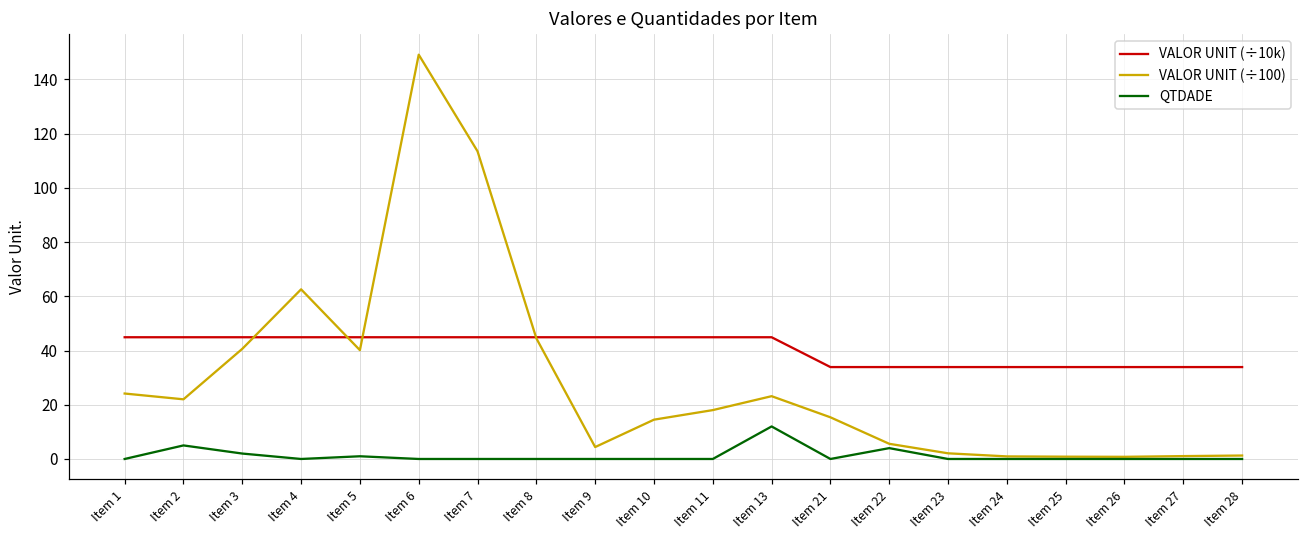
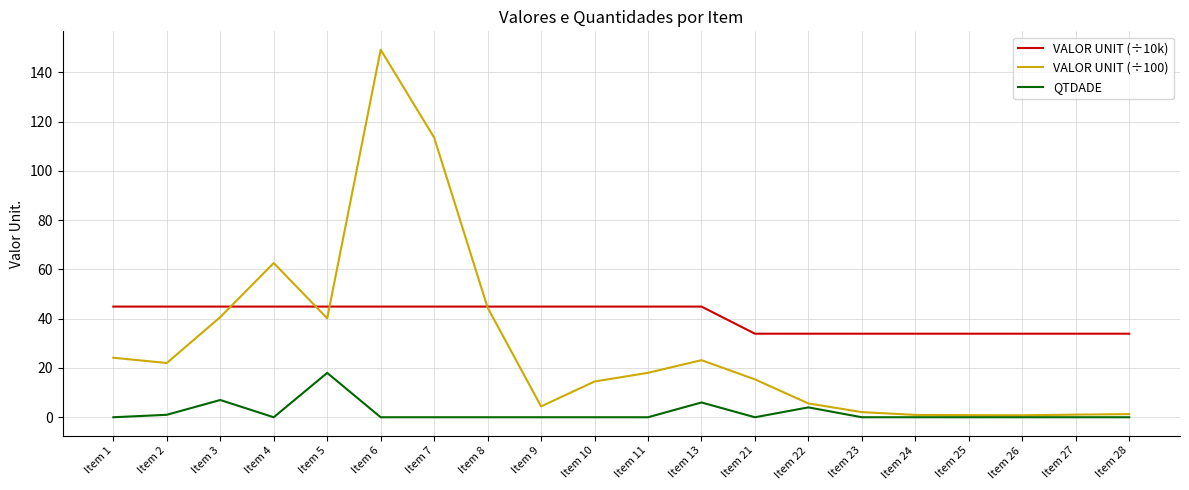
  {
    "VALOR UNIT (÷10k)": {
      "Item 1": 45,
      "Item 2": 45,
      "Item 3": 45,
      "Item 4": 45,
      "Item 5": 45,
      "Item 6": 45,
      "Item 7": 45,
      "Item 9": 45,
      "Item 10": 45,
      "Item 11": 45,
      "Item 13": 45,
      "Item 21": 34,
      "Item 22": 34,
      "Item 23": 34,
      "Item 24": 34,
      "Item 25": 34,
      "Item 26": 34,
      "Item 27": 34,
      "Item 28": 34
    },
    "VALOR UNIT (÷100)": {
      "Item 1": 24,
      "Item 2": 22,
      "Item 3": 41,
      "Item 4": 63,
      "Item 5": 40,
      "Item 6": 149,
      "Item 7": 114,
      "Item 9": 4,
      "Item 10": 15,
      "Item 11": 18,
      "Item 13": 23,
      "Item 21": 15,
      "Item 22": 6,
      "Item 23": 2,
      "Item 27": 1,
      "Item 28": 1
    },
    "QTDADE": {
      "Item 1": 0,
-     "Item 2": 5,
-     "Item 3": 2,
+     "Item 2": 1,
+     "Item 3": 7,
      "Item 4": 0,
-     "Item 5": 1,
+     "Item 5": 18,
      "Item 6": 0,
      "Item 7": 0,
      "Item 8": 0,
      "Item 9": 0,
      "Item 10": 0,
      "Item 11": 0,
-     "Item 13": 12,
+     "Item 13": 6,
      "Item 21": 0,
      "Item 22": 4,
      "Item 23": 0,
      "Item 27": 0,
      "Item 28": 0
    }
  }
